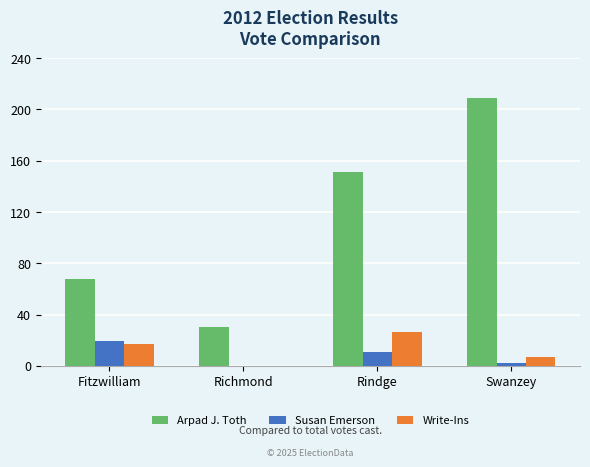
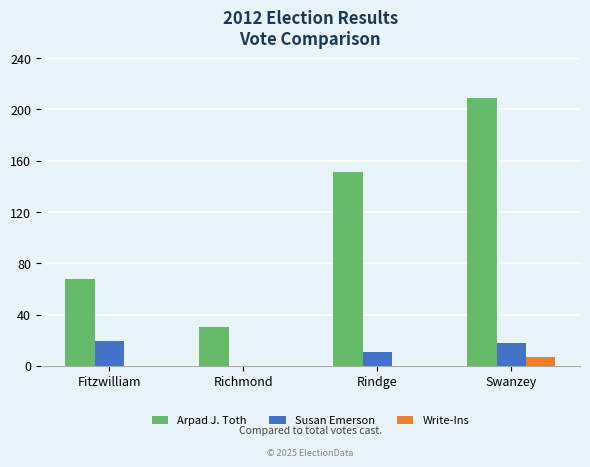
  {
    "Arpad J. Toth": {
      "Fitzwilliam": 68,
      "Richmond": 30,
      "Rindge": 151,
      "Swanzey": 209
    },
    "Susan Emerson": {
      "Fitzwilliam": 19,
      "Richmond": 0,
      "Rindge": 11,
-     "Swanzey": 2
+     "Swanzey": 18
    },
    "Write-Ins": {
-     "Fitzwilliam": 17,
+     "Fitzwilliam": 0,
      "Richmond": 0,
-     "Rindge": 26,
+     "Rindge": 0,
      "Swanzey": 7
    }
  }
